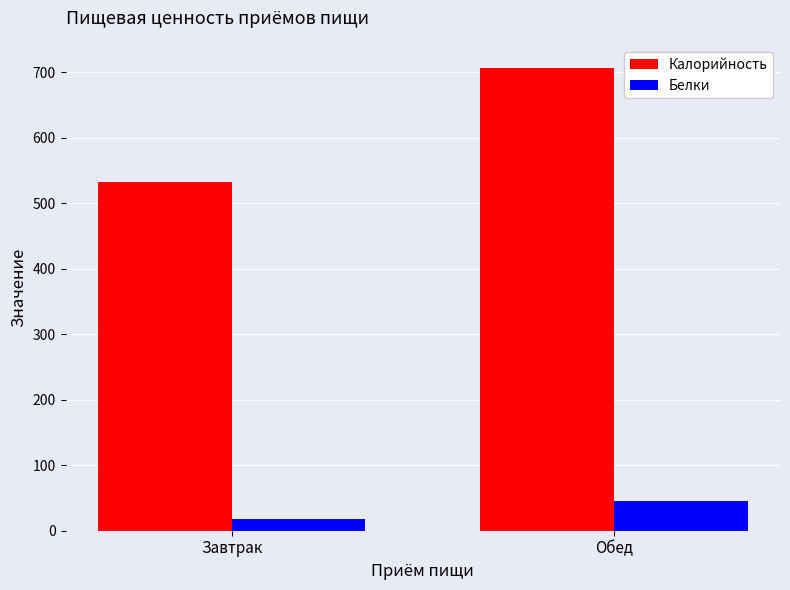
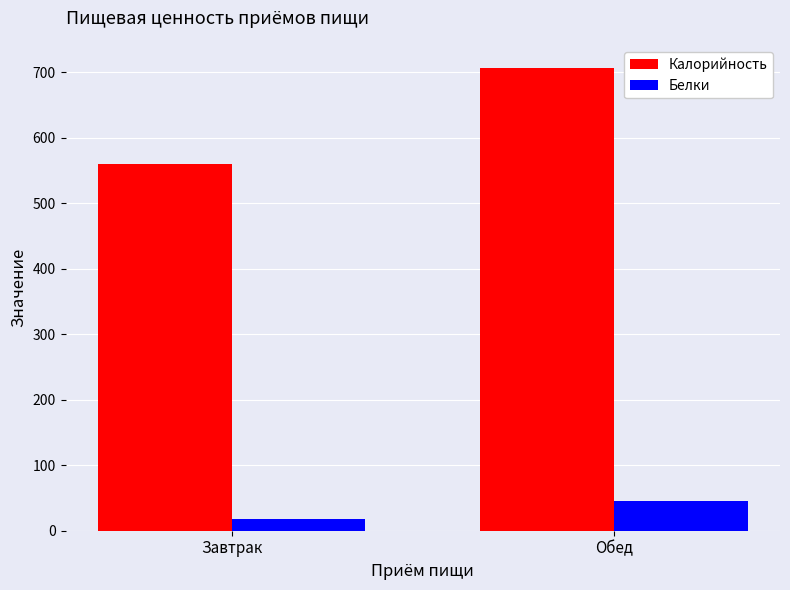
  {
    "Калорийность": {
-     "Завтрак": 530,
+     "Завтрак": 560,
      "Обед": 710
    },
    "Белки": {
      "Завтрак": 20,
      "Обед": 40
    }
  }
